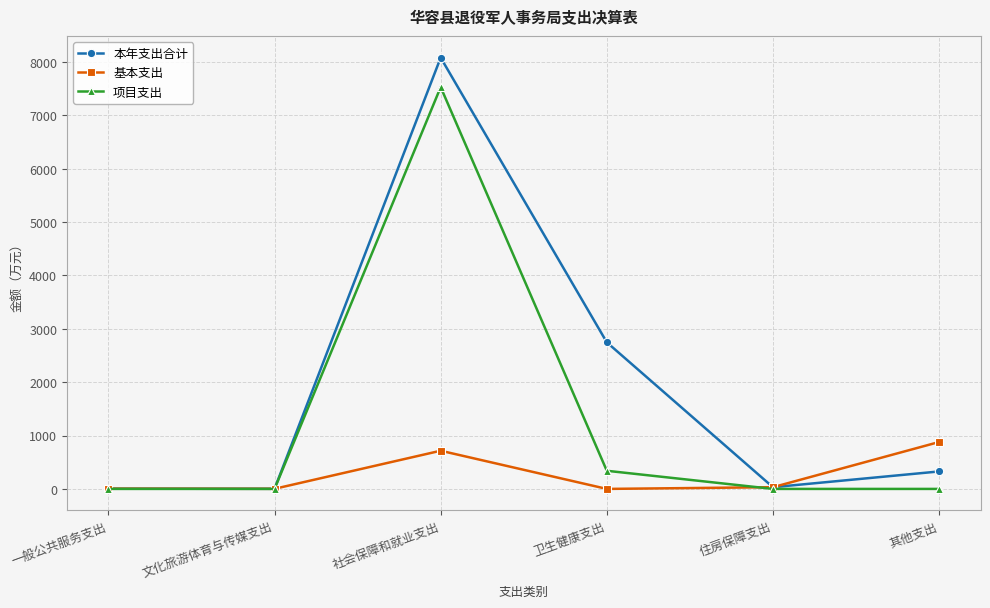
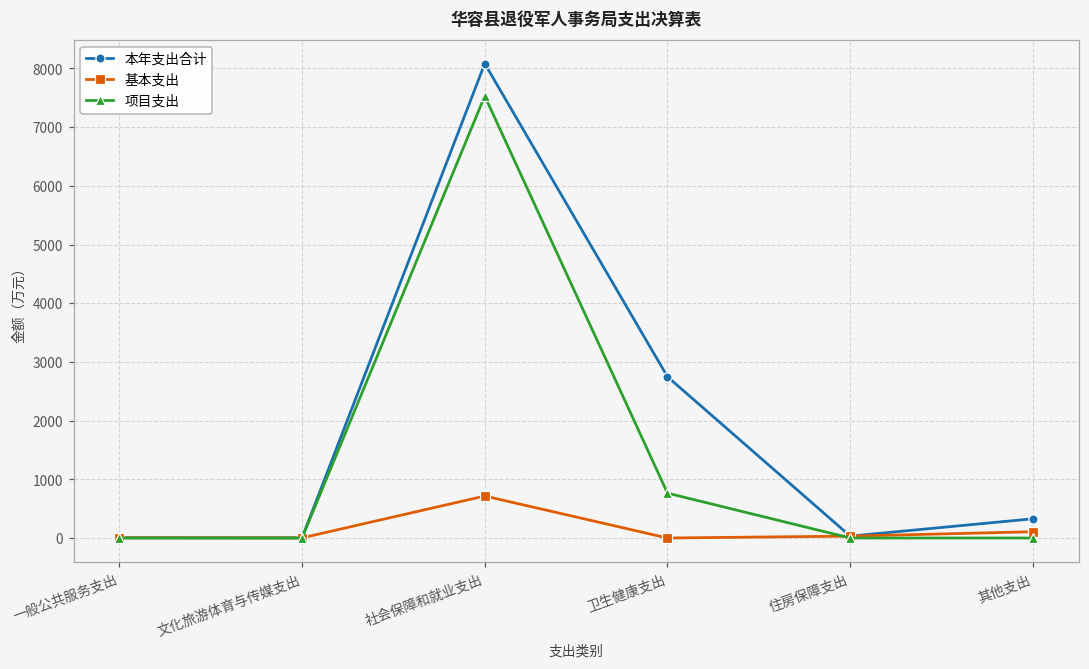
  {
    "本年支出合计": {
      "社会保障和就业支出": 8100,
      "卫生健康支出": 2700,
      "其他支出": 300
    },
    "基本支出": {
      "社会保障和就业支出": 700,
      "卫生健康支出": 0,
-     "其他支出": 900
+     "其他支出": 100
    },
    "项目支出": {
      "社会保障和就业支出": 7500,
-     "卫生健康支出": 300,
+     "卫生健康支出": 800,
      "其他支出": 0
    }
  }
